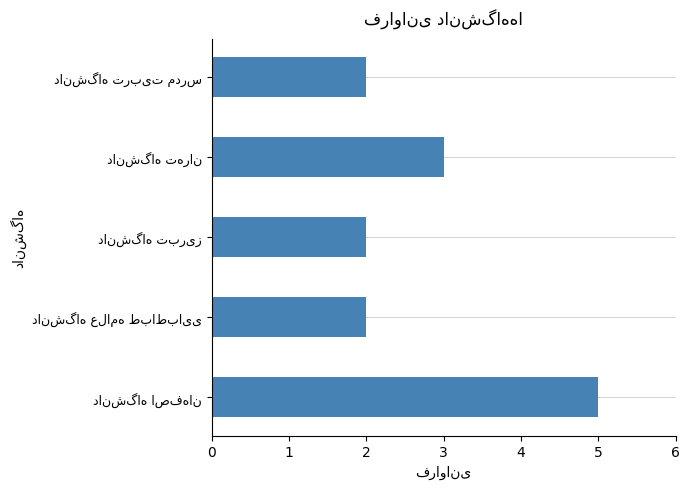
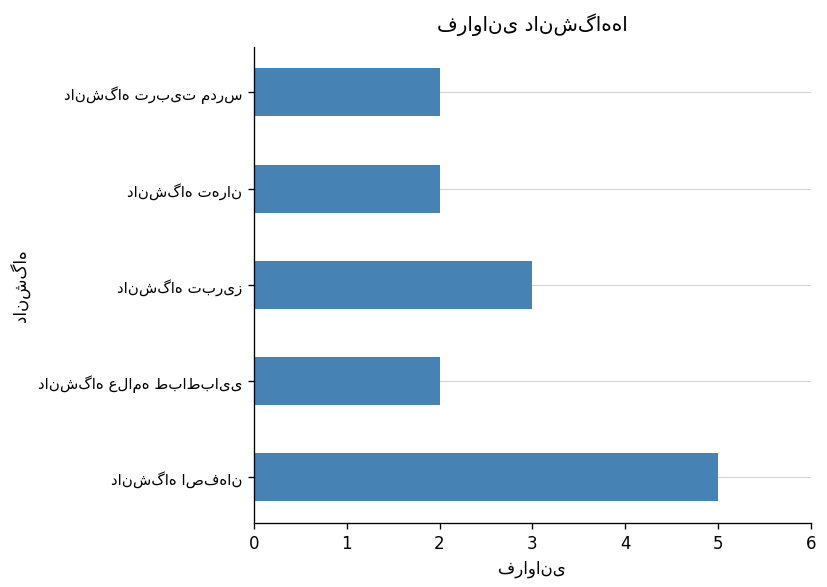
  {
    "دانشگاه تربیت مدرس": 2,
-   "دانشگاه تهران": 3,
-   "دانشگاه تبریز": 2,
+   "دانشگاه تهران": 2,
+   "دانشگاه تبریز": 3,
    "دانشگاه علامه طباطبایی": 2,
    "دانشگاه اصفهان": 5
  }
